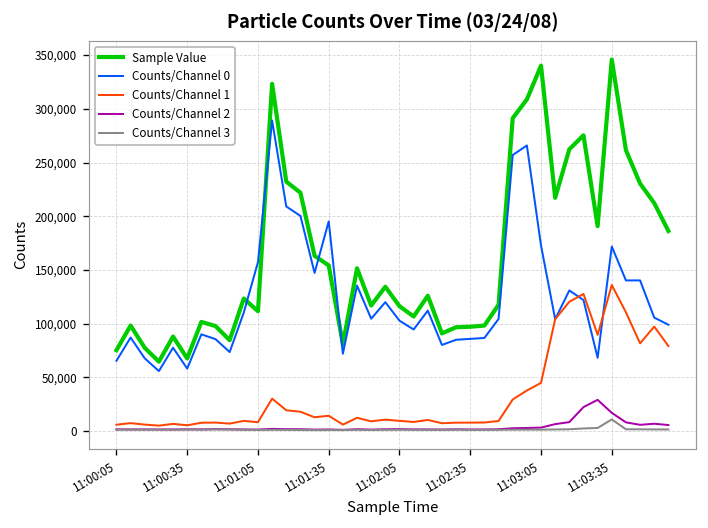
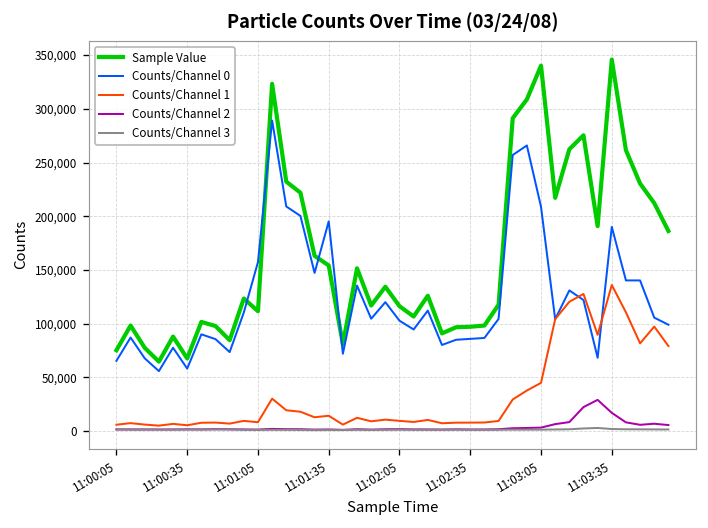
  {
    "Sample Value": {
      "11:00:05": "80,000",
      "11:00:35": "70,000",
      "11:01:05": "110,000",
      "11:01:35": "150,000",
      "11:02:05": "120,000",
      "11:02:35": "100,000",
      "11:03:05": "340,000",
      "11:03:35": "350,000"
    },
    "Counts/Channel 0": {
      "11:00:05": "70,000",
      "11:00:35": "60,000",
      "11:01:05": "160,000",
      "11:01:35": "200,000",
      "11:02:05": "100,000",
      "11:02:35": "90,000",
-     "11:03:05": "170,000",
-     "11:03:35": "170,000"
+     "11:03:05": "210,000",
+     "11:03:35": "190,000"
    },
    "Counts/Channel 1": {
      "11:00:05": "10,000",
      "11:00:35": "10,000",
      "11:01:05": "10,000",
      "11:01:35": "10,000",
      "11:02:05": "10,000",
      "11:02:35": "10,000",
      "11:03:05": "40,000",
      "11:03:35": "140,000"
    },
    "Counts/Channel 2": {
      "11:03:35": "20,000"
    },
    "Counts/Channel 3": {
-     "11:03:35": "10,000"
+     "11:03:35": "0"
    }
  }
